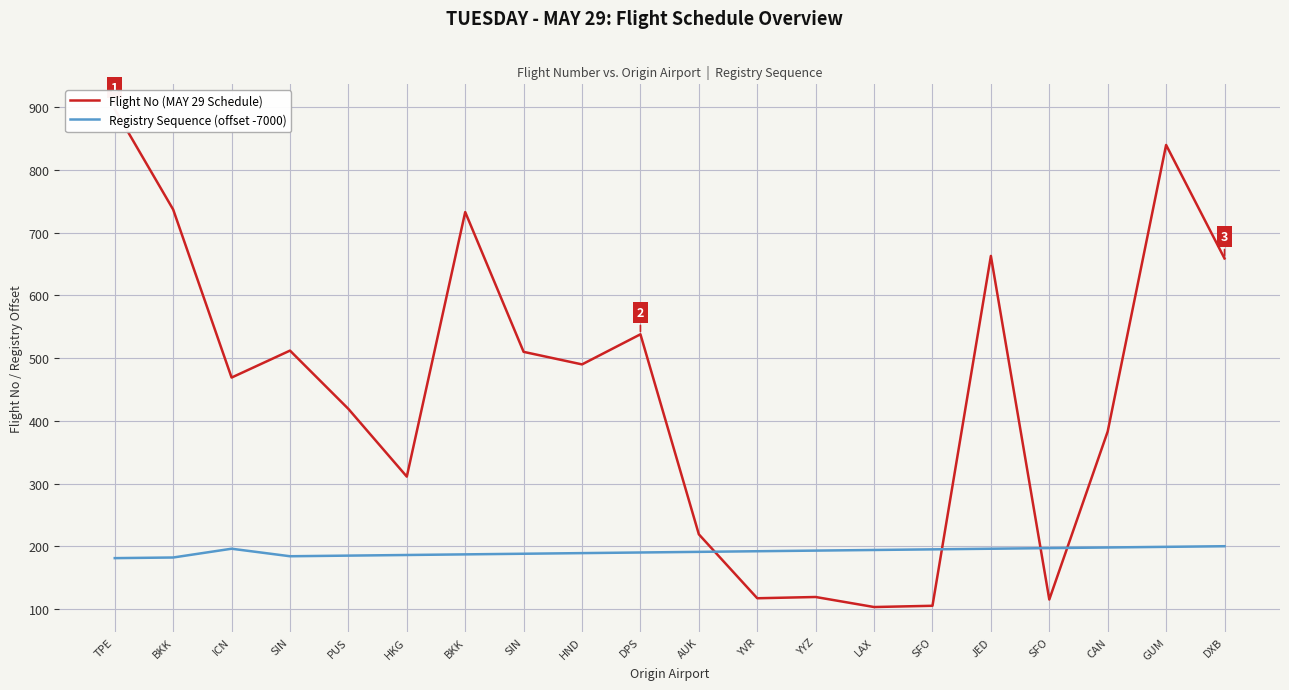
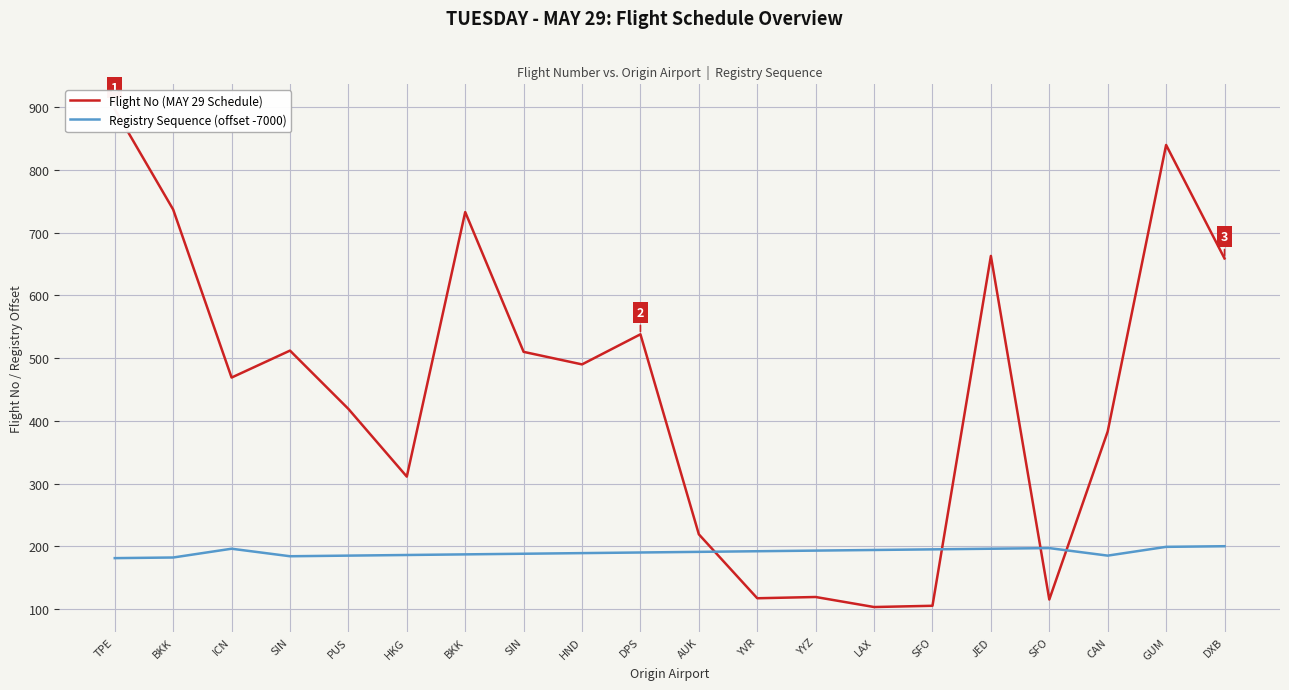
  {
    "Flight No (MAY 29 Schedule)": {
      "ICN": 470,
      "PUS": 420,
      "HKG": 310,
      "HND": 490,
      "AUK": 220,
      "YVR": 120,
      "YYZ": 120,
      "LAX": 100,
      "JED": 660,
      "CAN": 380,
      "GUM": 840
    },
    "Registry Sequence (offset -7000)": {
      "TPE": 180,
      "ICN": 200,
      "PUS": 190,
      "HKG": 190,
      "HND": 190,
      "DPS": 190,
      "AUK": 190,
      "YVR": 190,
      "YYZ": 190,
      "LAX": 190,
      "JED": 200,
-     "CAN": 200,
+     "CAN": 190,
      "GUM": 200,
      "DXB": 200
    }
  }
